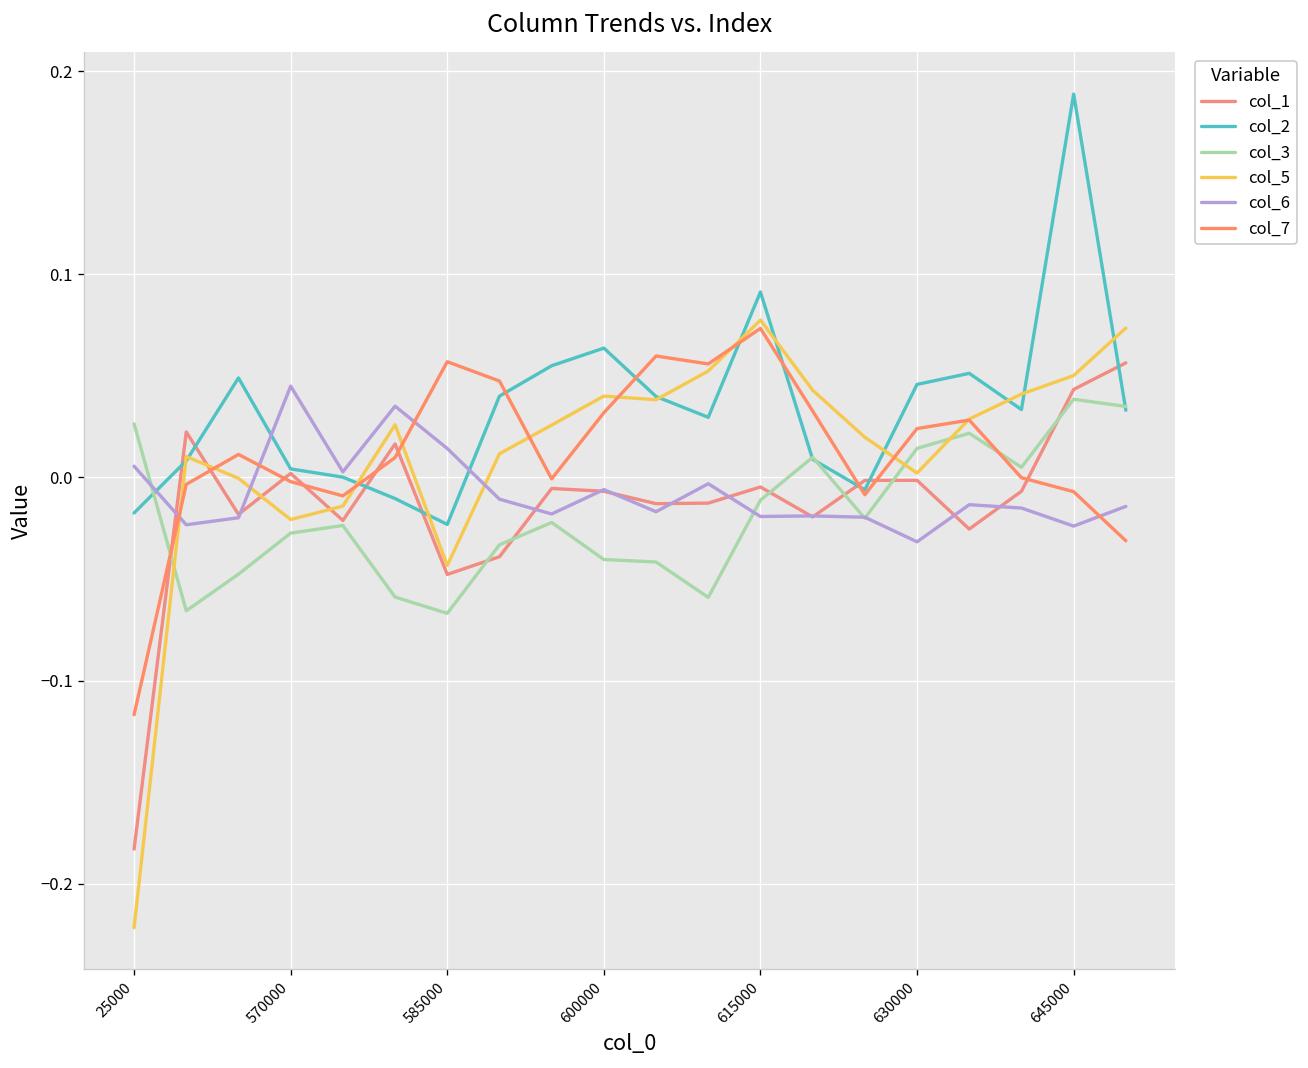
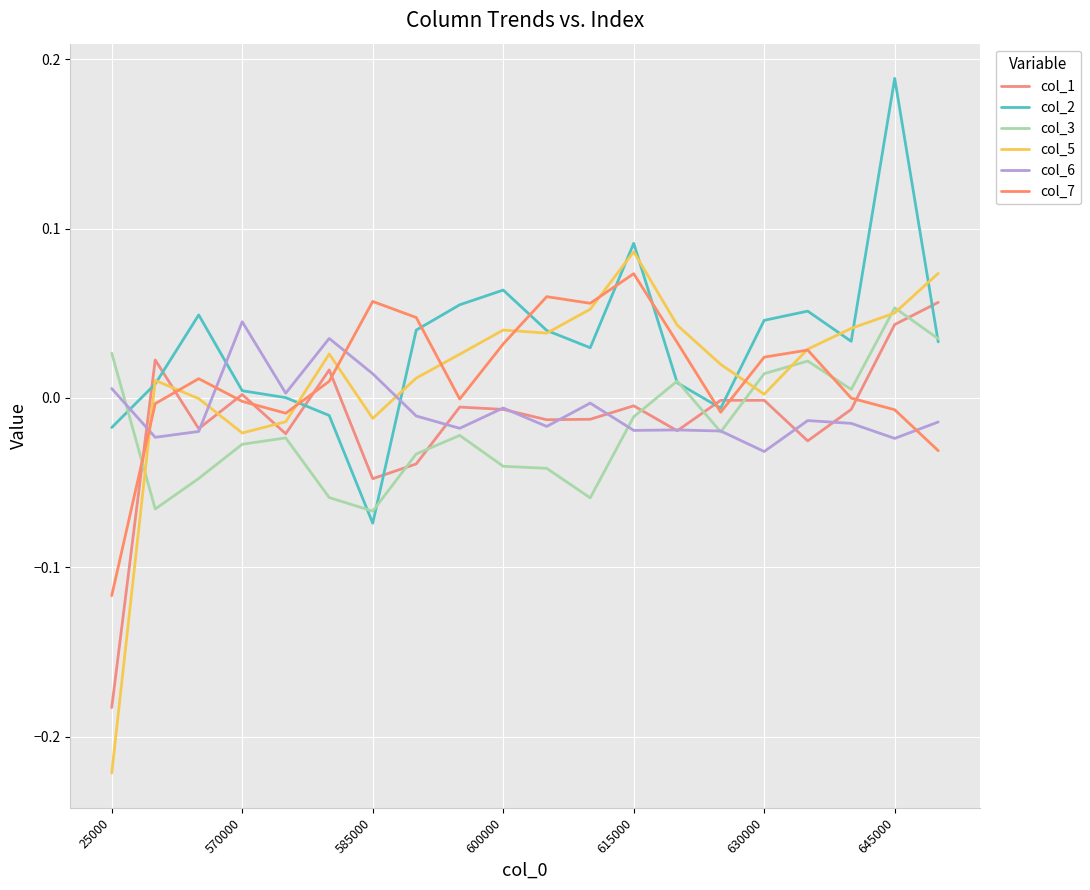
  {
    "col_2": {
      "25000": -0.017,
      "570000": 0.004,
-     "585000": -0.023,
+     "585000": -0.074,
      "600000": 0.064,
      "615000": 0.091,
      "630000": 0.046,
      "645000": 0.189
    },
    "col_3": {
      "25000": 0.026,
      "570000": -0.027,
      "585000": -0.067,
      "600000": -0.040,
      "615000": -0.011,
      "630000": 0.014,
-     "645000": 0.038
+     "645000": 0.053
    },
    "col_5": {
      "25000": -0.222,
      "570000": -0.021,
-     "585000": -0.043,
+     "585000": -0.012,
      "600000": 0.040,
-     "615000": 0.077,
+     "615000": 0.086,
      "630000": 0.002,
      "645000": 0.050
    },
    "col_6": {
      "25000": 0.006,
      "570000": 0.045,
      "585000": 0.014,
      "615000": -0.019,
      "630000": -0.032,
      "645000": -0.024
    }
  }
